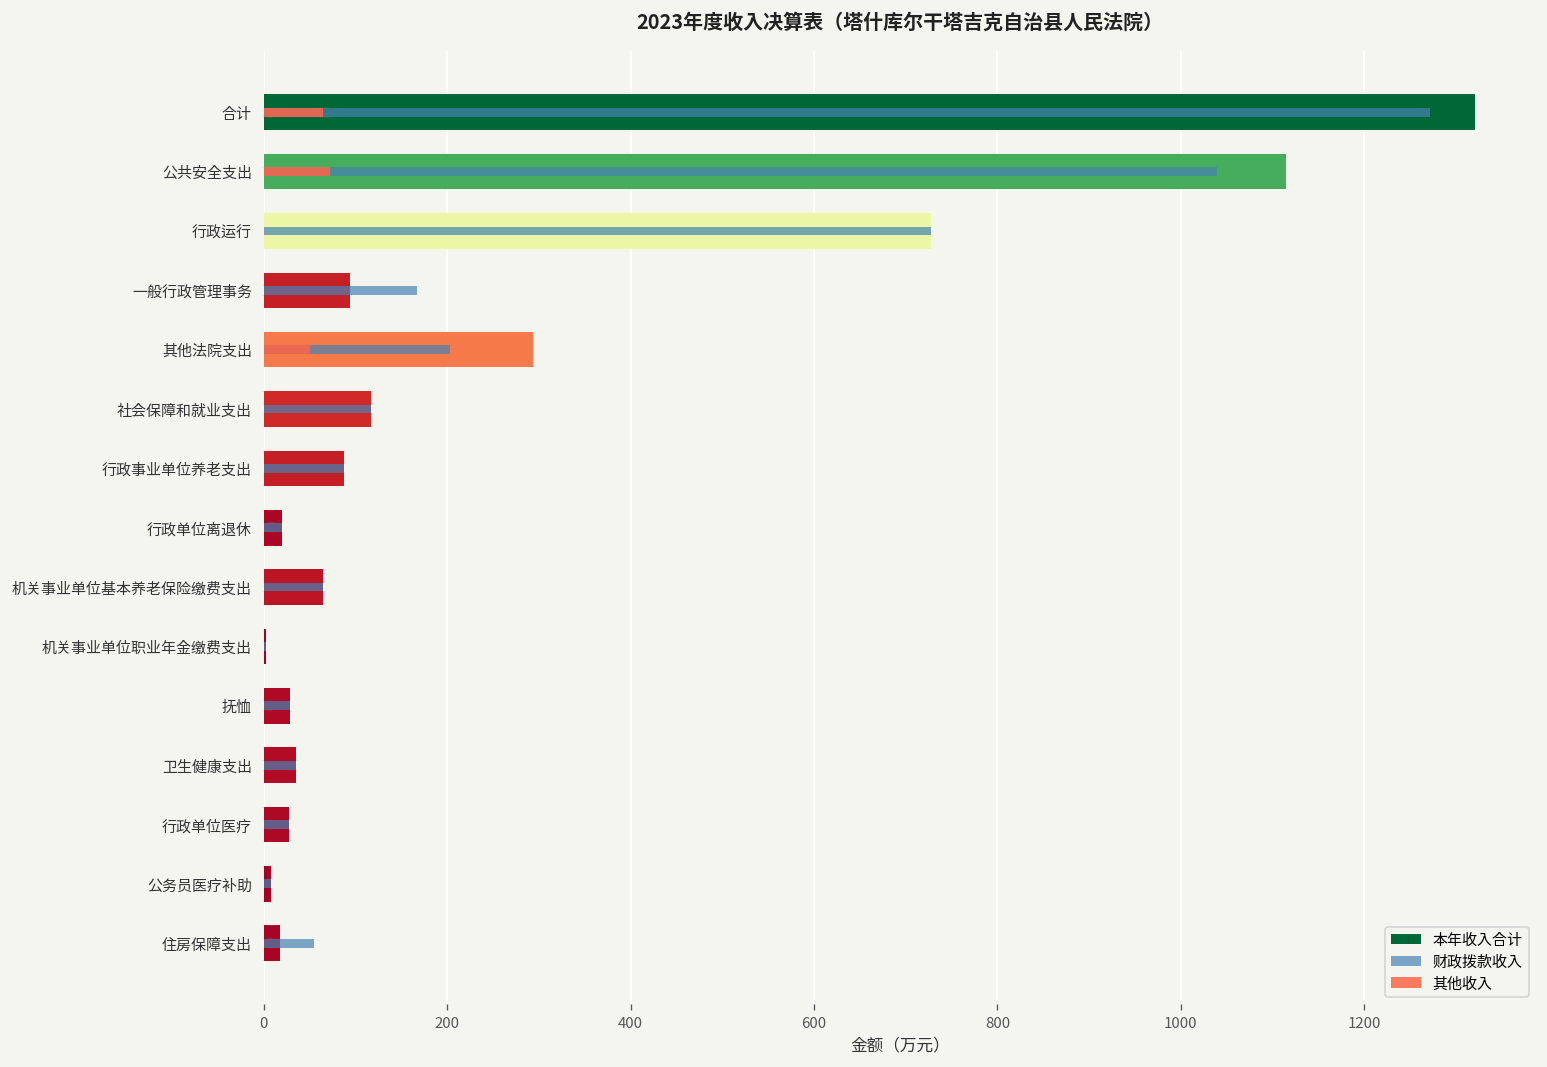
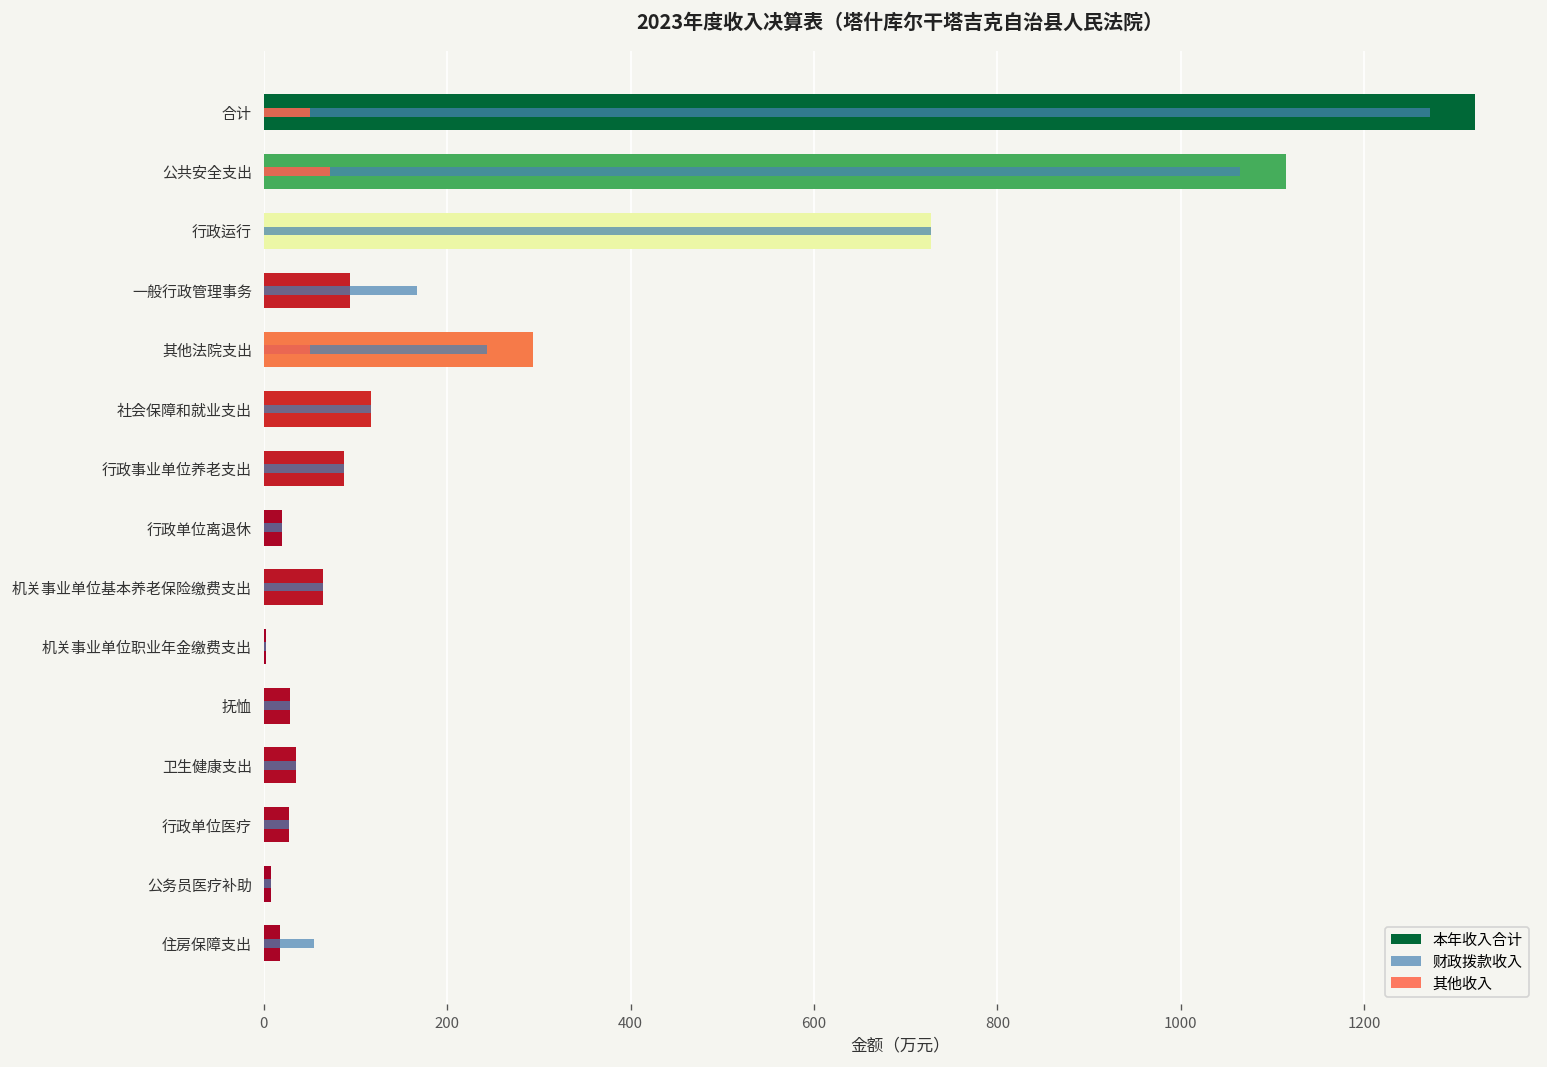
  {
    "本年收入合计": {
      "合计": 1320,
      "公共安全支出": 1110,
      "行政运行": 730,
      "其他法院支出": 290,
      "社会保障和就业支出": 120,
      "行政事业单位养老支出": 90,
      "行政单位离退休": 20,
      "机关事业单位基本养老保险缴费支出": 60,
      "抚恤": 30,
      "卫生健康支出": 40,
      "行政单位医疗": 30,
      "公务员医疗补助": 10
    },
    "财政拨款收入": {
-     "公共安全支出": 1040,
+     "公共安全支出": 1060,
      "行政运行": 730,
      "一般行政管理事务": 170,
-     "其他法院支出": 200,
+     "其他法院支出": 240,
      "社会保障和就业支出": 120,
      "行政事业单位养老支出": 90,
      "行政单位离退休": 20,
      "机关事业单位基本养老保险缴费支出": 60,
      "抚恤": 30,
      "卫生健康支出": 40,
      "行政单位医疗": 30,
      "公务员医疗补助": 10,
      "住房保障支出": 50
    },
    "其他收入": {
-     "合计": 60,
+     "合计": 50,
      "行政运行": 0,
      "一般行政管理事务": 0,
      "社会保障和就业支出": 0,
      "行政事业单位养老支出": 0,
      "行政单位离退休": 0,
      "机关事业单位基本养老保险缴费支出": 0,
      "机关事业单位职业年金缴费支出": 0,
      "抚恤": 0,
      "卫生健康支出": 0,
      "行政单位医疗": 0,
      "公务员医疗补助": 0,
      "住房保障支出": 0
    }
  }
